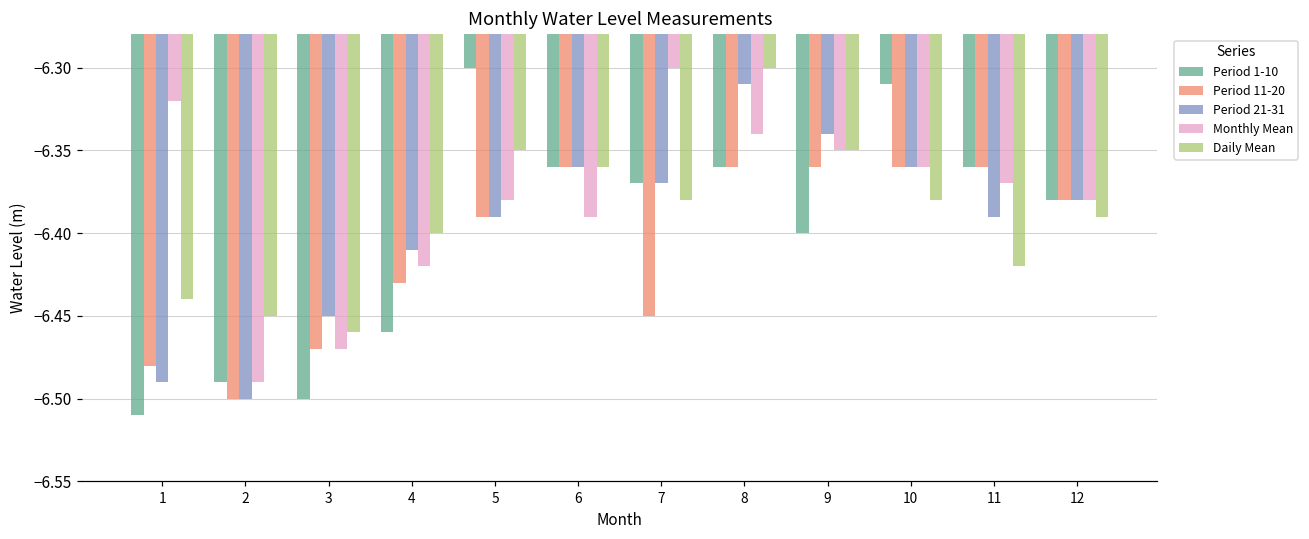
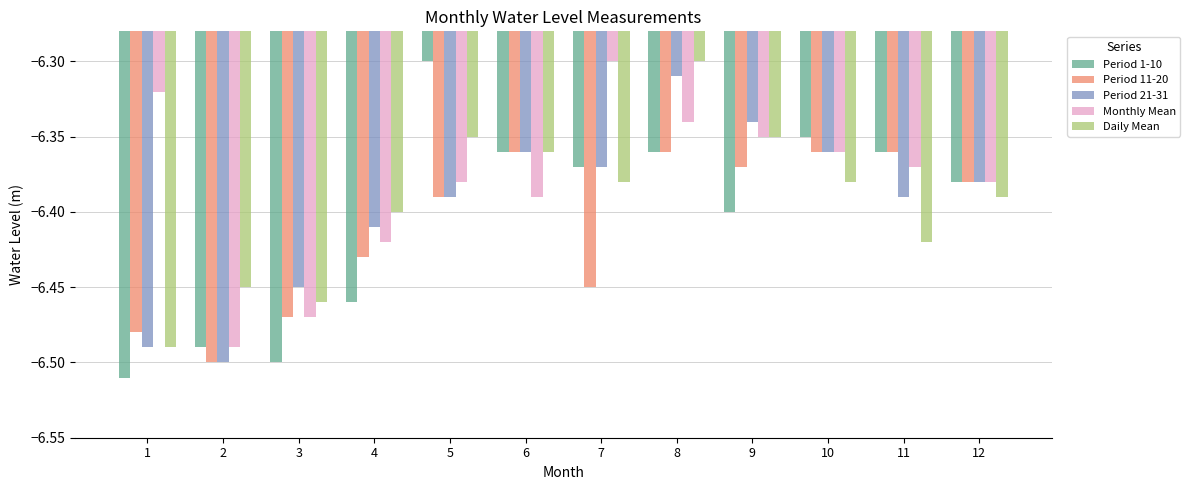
  {
    "Period 1-10": {
      "1": -6.51,
      "2": -6.49,
      "3": -6.50,
      "4": -6.46,
      "5": -6.30,
      "6": -6.36,
      "7": -6.37,
      "8": -6.36,
      "9": -6.40,
-     "10": -6.31,
+     "10": -6.35,
      "11": -6.36,
      "12": -6.38
    },
    "Period 11-20": {
      "1": -6.48,
      "2": -6.50,
      "3": -6.47,
      "4": -6.43,
      "5": -6.39,
      "6": -6.36,
      "7": -6.45,
      "8": -6.36,
-     "9": -6.36,
+     "9": -6.37,
      "10": -6.36,
      "11": -6.36,
      "12": -6.38
    },
    "Period 21-31": {
      "1": -6.49,
      "2": -6.50,
      "3": -6.45,
      "4": -6.41,
      "5": -6.39,
      "6": -6.36,
      "7": -6.37,
      "8": -6.31,
      "9": -6.34,
      "10": -6.36,
      "11": -6.39,
      "12": -6.38
    },
    "Monthly Mean": {
      "1": -6.32,
      "2": -6.49,
      "3": -6.47,
      "4": -6.42,
      "5": -6.38,
      "6": -6.39,
      "7": -6.30,
      "8": -6.34,
      "9": -6.35,
      "10": -6.36,
      "11": -6.37,
      "12": -6.38
    },
    "Daily Mean": {
-     "1": -6.44,
+     "1": -6.49,
      "2": -6.45,
      "3": -6.46,
      "4": -6.40,
      "5": -6.35,
      "6": -6.36,
      "7": -6.38,
      "8": -6.30,
      "9": -6.35,
      "10": -6.38,
      "11": -6.42,
      "12": -6.39
    }
  }
